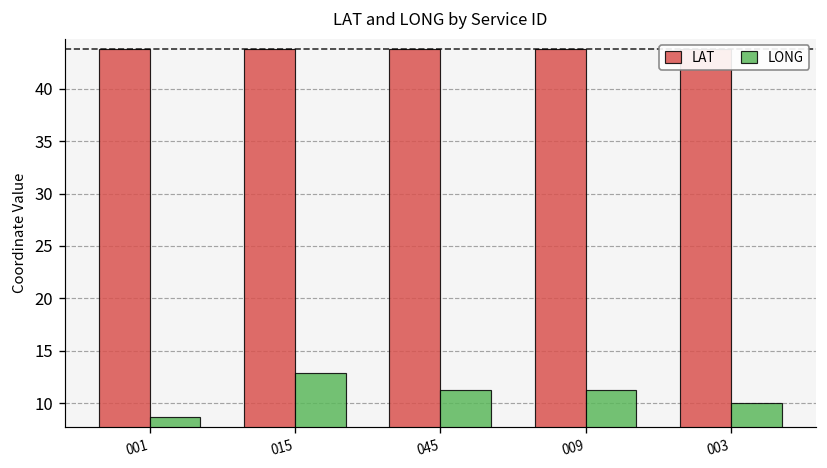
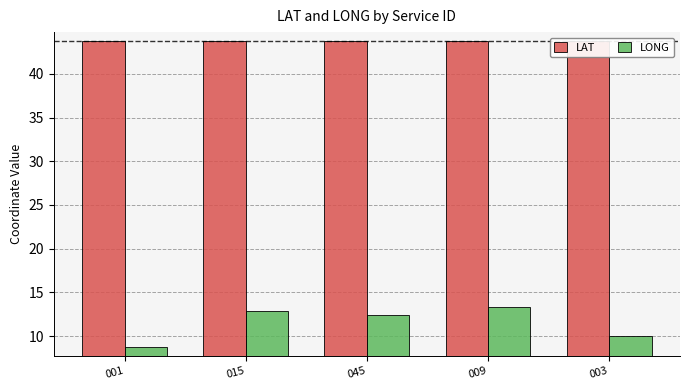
  {
    "LAT": {
      "001": 44,
      "015": 44,
      "045": 44,
      "009": 44
    },
    "LONG": {
      "001": 9,
      "015": 13,
-     "045": 11,
-     "009": 11,
+     "045": 12,
+     "009": 13,
      "003": 10
    }
  }
